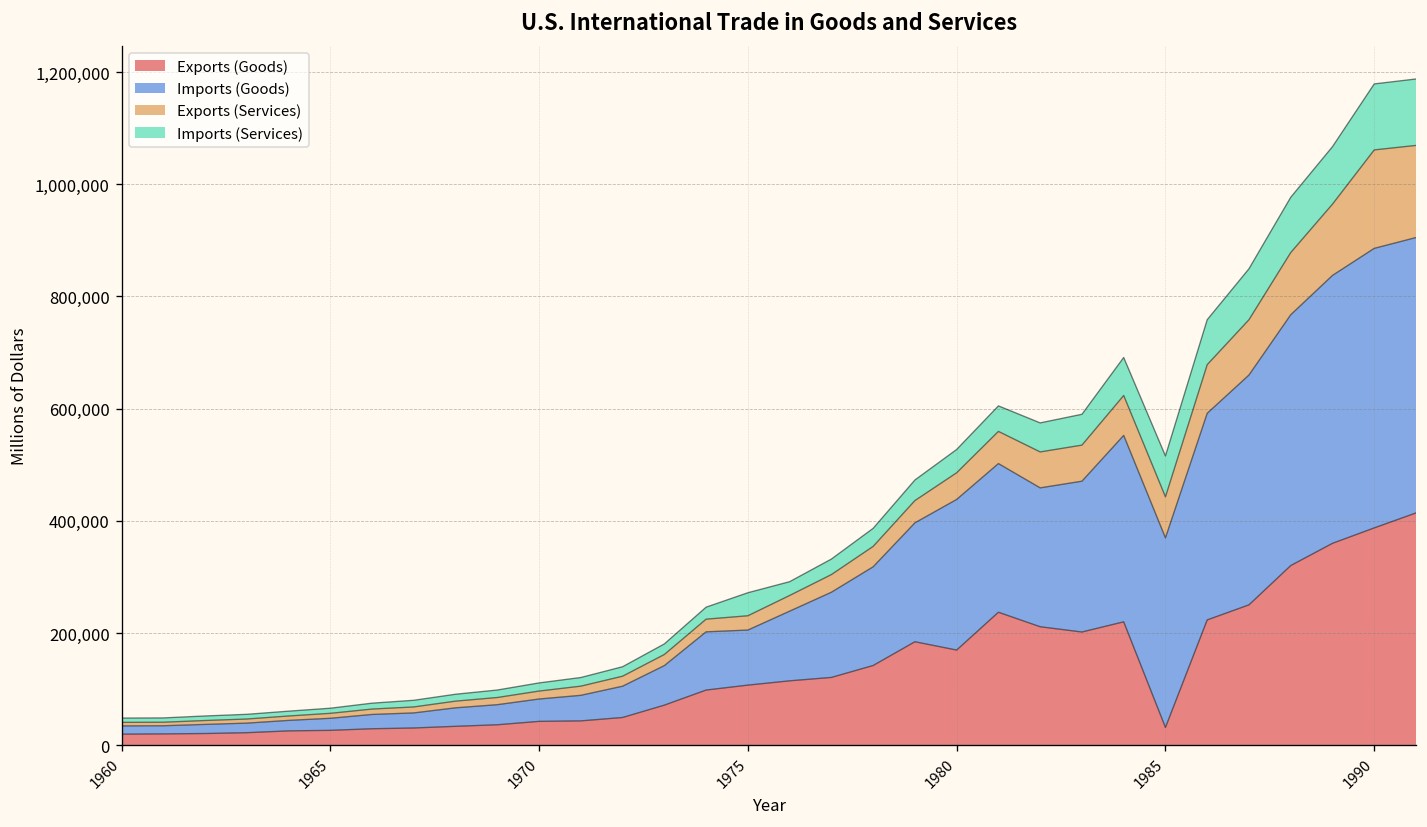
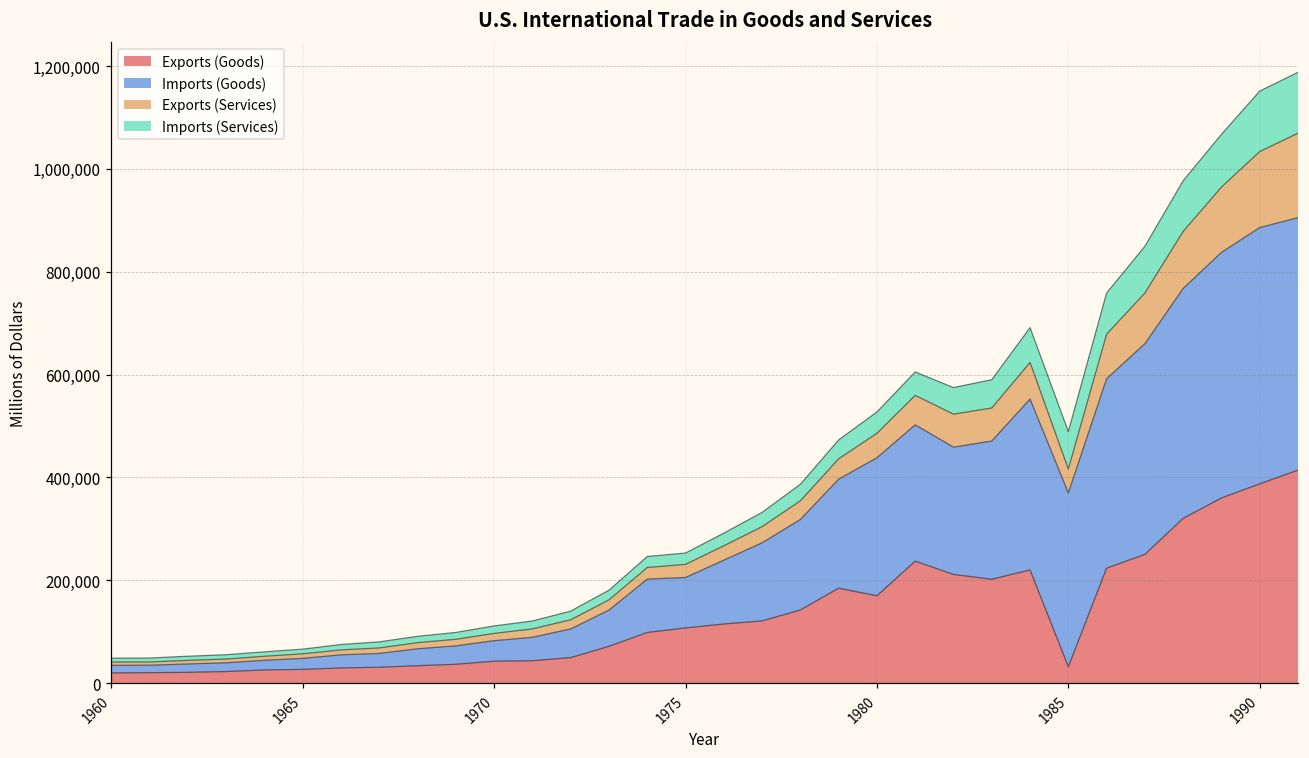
  {
    "Exports (Goods)": {
      "1960": "20,000",
      "1965": "30,000",
      "1970": "40,000",
      "1975": "110,000",
      "1980": "170,000",
      "1985": "30,000",
      "1990": "390,000"
    },
    "Imports (Goods)": {
      "1960": "10,000",
      "1965": "20,000",
      "1970": "40,000",
      "1975": "100,000",
      "1980": "270,000",
      "1985": "340,000",
      "1990": "500,000"
    },
    "Exports (Services)": {
      "1960": "10,000",
      "1965": "10,000",
      "1970": "10,000",
      "1975": "30,000",
      "1980": "50,000",
-     "1985": "70,000",
-     "1990": "180,000"
+     "1985": "50,000",
+     "1990": "150,000"
    },
    "Imports (Services)": {
      "1960": "10,000",
      "1965": "10,000",
      "1970": "10,000",
-     "1975": "40,000",
+     "1975": "20,000",
      "1980": "40,000",
      "1985": "70,000",
      "1990": "120,000"
    }
  }
